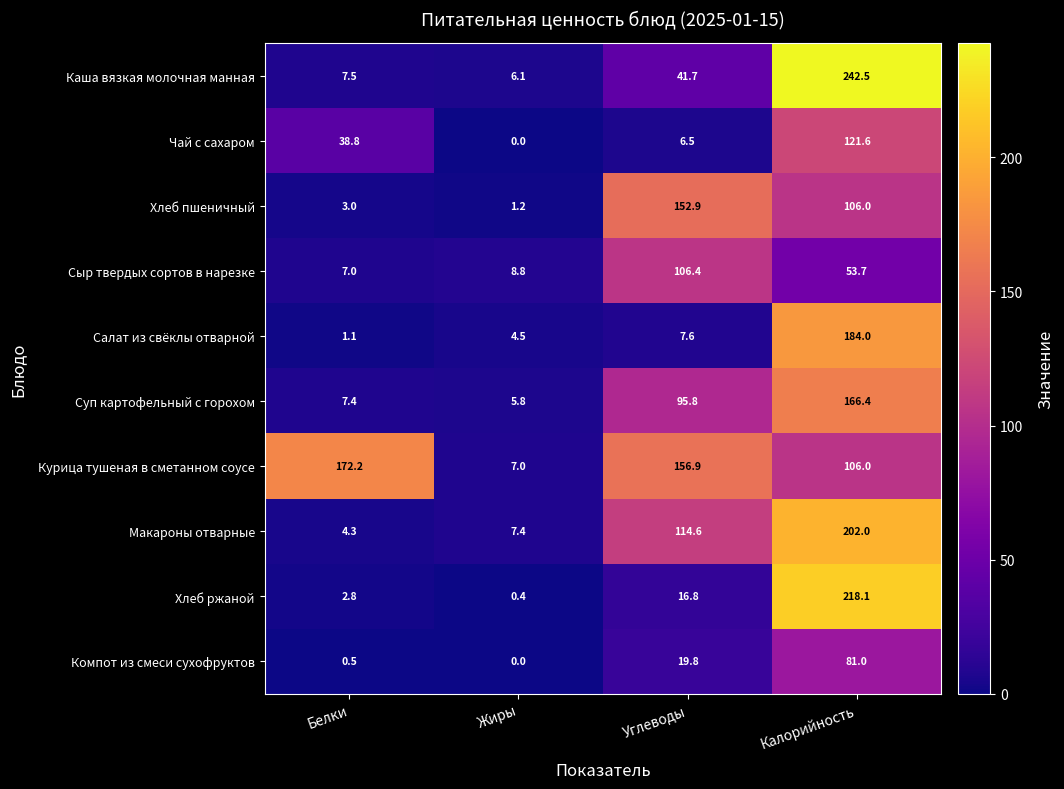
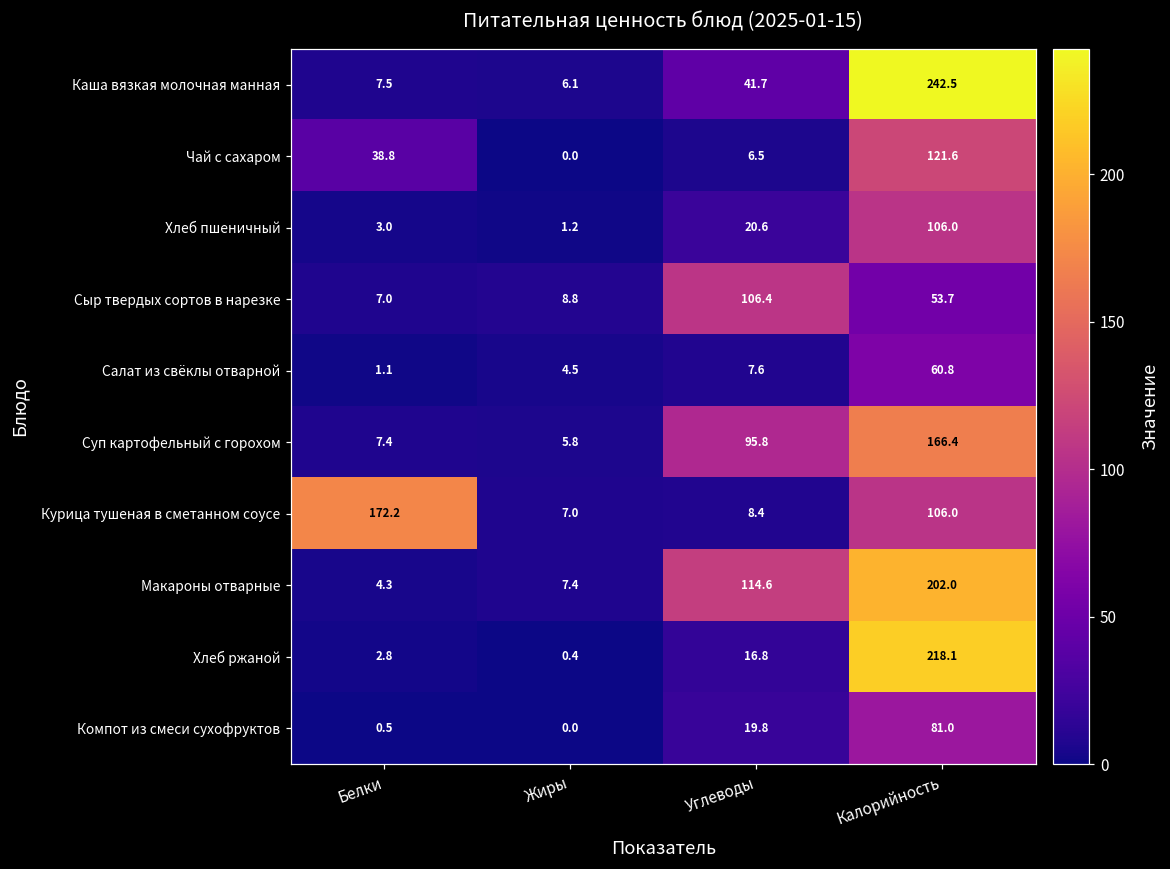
  {
    "Каша вязкая молочная манная": {
      "Белки": 7.5,
      "Жиры": 6.1,
      "Углеводы": 41.7,
      "Калорийность": 242.5
    },
    "Чай с сахаром": {
      "Белки": 38.8,
      "Жиры": 0.0,
      "Углеводы": 6.5,
      "Калорийность": 121.6
    },
    "Хлеб пшеничный": {
      "Белки": 3.0,
      "Жиры": 1.2,
-     "Углеводы": 152.9,
+     "Углеводы": 20.6,
      "Калорийность": 106.0
    },
    "Сыр твердых сортов в нарезке": {
      "Белки": 7.0,
      "Жиры": 8.8,
      "Углеводы": 106.4,
      "Калорийность": 53.7
    },
    "Салат из свёклы отварной": {
      "Белки": 1.1,
      "Жиры": 4.5,
      "Углеводы": 7.6,
-     "Калорийность": 184.0
+     "Калорийность": 60.8
    },
    "Суп картофельный с горохом": {
      "Белки": 7.4,
      "Жиры": 5.8,
      "Углеводы": 95.8,
      "Калорийность": 166.4
    },
    "Курица тушеная в сметанном соусе": {
      "Белки": 172.2,
      "Жиры": 7.0,
-     "Углеводы": 156.9,
+     "Углеводы": 8.4,
      "Калорийность": 106.0
    },
    "Макароны отварные": {
      "Белки": 4.3,
      "Жиры": 7.4,
      "Углеводы": 114.6,
      "Калорийность": 202.0
    },
    "Хлеб ржаной": {
      "Белки": 2.8,
      "Жиры": 0.4,
      "Углеводы": 16.8,
      "Калорийность": 218.1
    },
    "Компот из смеси сухофруктов": {
      "Белки": 0.5,
      "Жиры": 0.0,
      "Углеводы": 19.8,
      "Калорийность": 81.0
    }
  }
